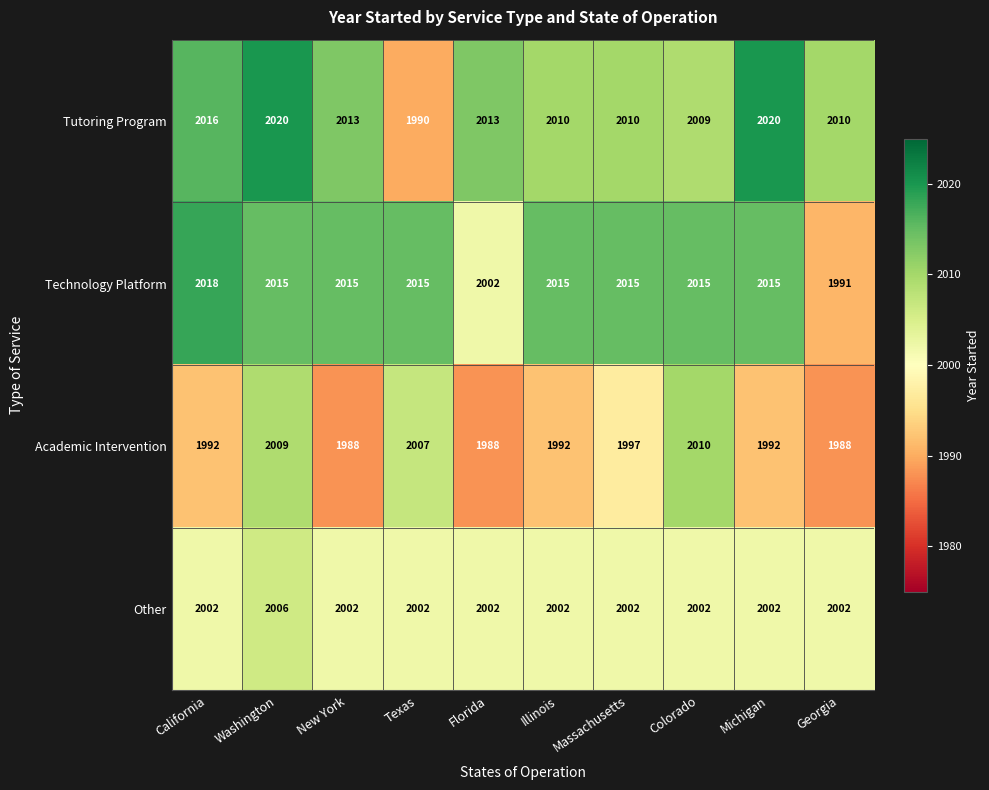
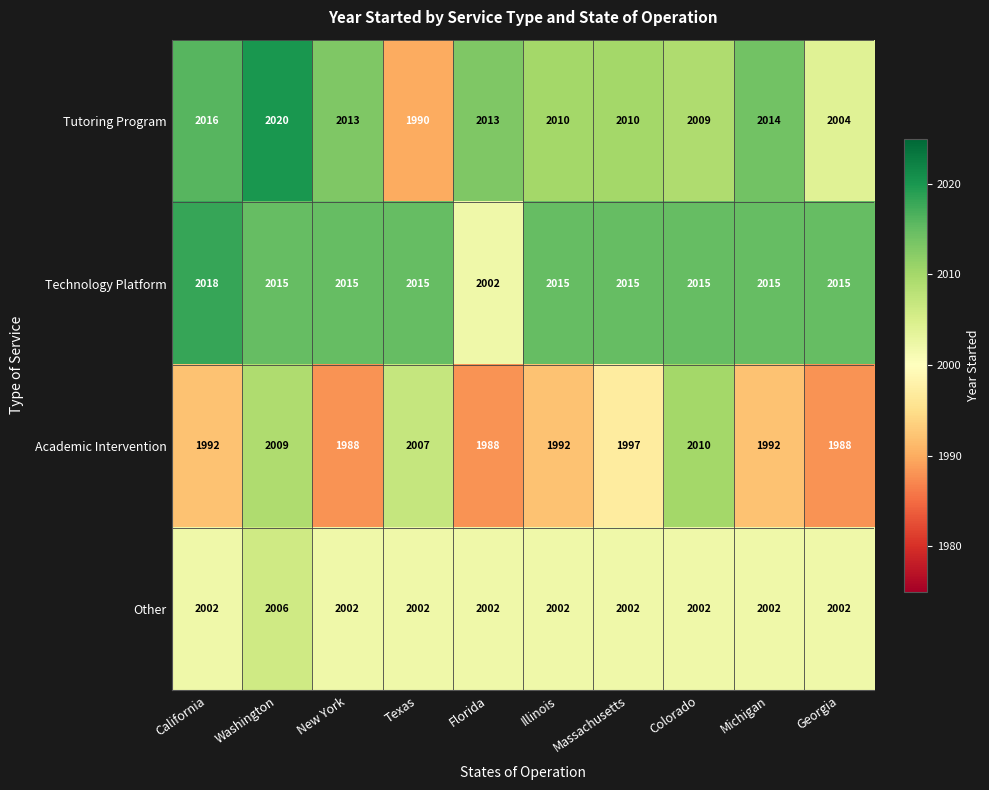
  {
    "Tutoring Program": {
      "California": 2016,
      "Washington": 2020,
      "New York": 2013,
      "Texas": 1990,
      "Florida": 2013,
      "Illinois": 2010,
      "Massachusetts": 2010,
      "Colorado": 2009,
-     "Michigan": 2020,
-     "Georgia": 2010
+     "Michigan": 2014,
+     "Georgia": 2004
    },
    "Technology Platform": {
      "California": 2018,
      "Washington": 2015,
      "New York": 2015,
      "Texas": 2015,
      "Florida": 2002,
      "Illinois": 2015,
      "Massachusetts": 2015,
      "Colorado": 2015,
      "Michigan": 2015,
-     "Georgia": 1991
+     "Georgia": 2015
    },
    "Academic Intervention": {
      "California": 1992,
      "Washington": 2009,
      "New York": 1988,
      "Texas": 2007,
      "Florida": 1988,
      "Illinois": 1992,
      "Massachusetts": 1997,
      "Colorado": 2010,
      "Michigan": 1992,
      "Georgia": 1988
    },
    "Other": {
      "California": 2002,
      "Washington": 2006,
      "New York": 2002,
      "Texas": 2002,
      "Florida": 2002,
      "Illinois": 2002,
      "Massachusetts": 2002,
      "Colorado": 2002,
      "Michigan": 2002,
      "Georgia": 2002
    }
  }
